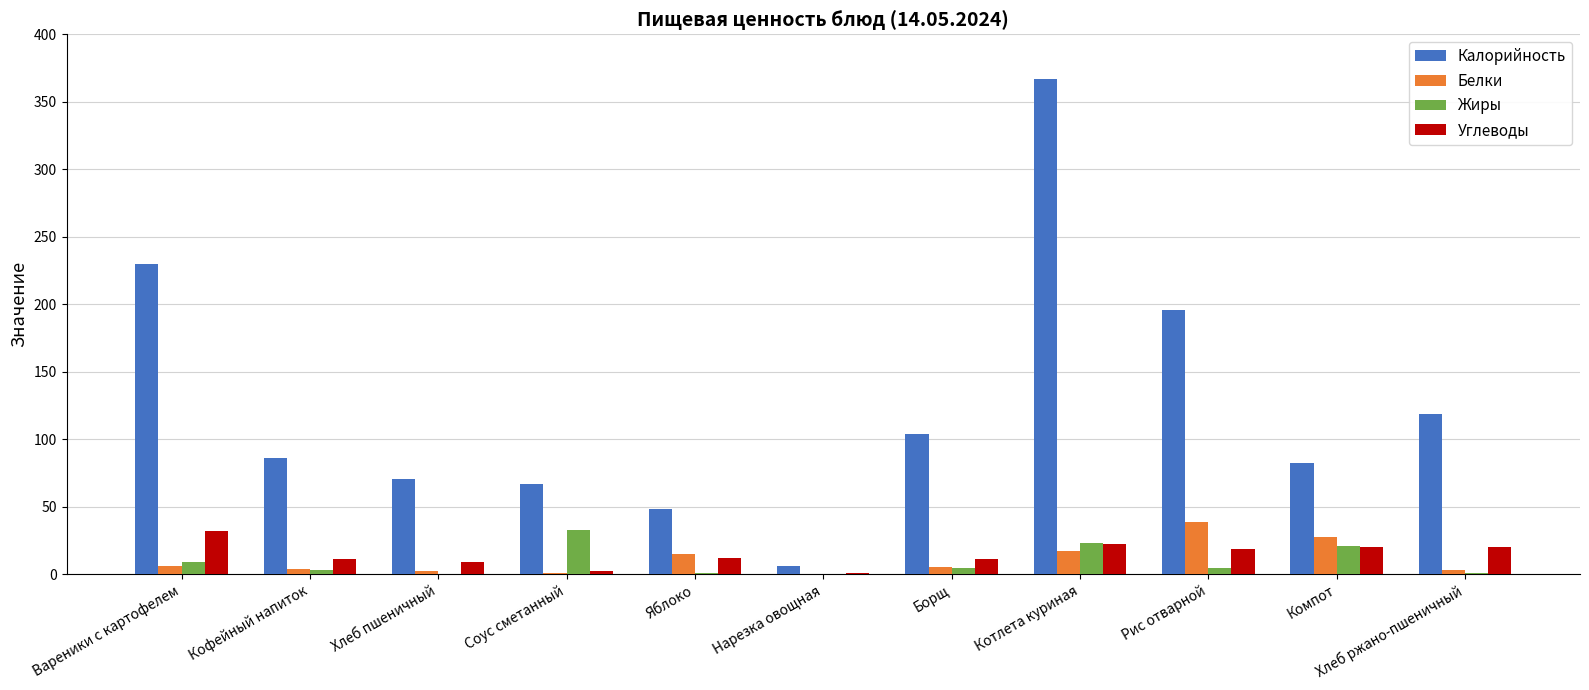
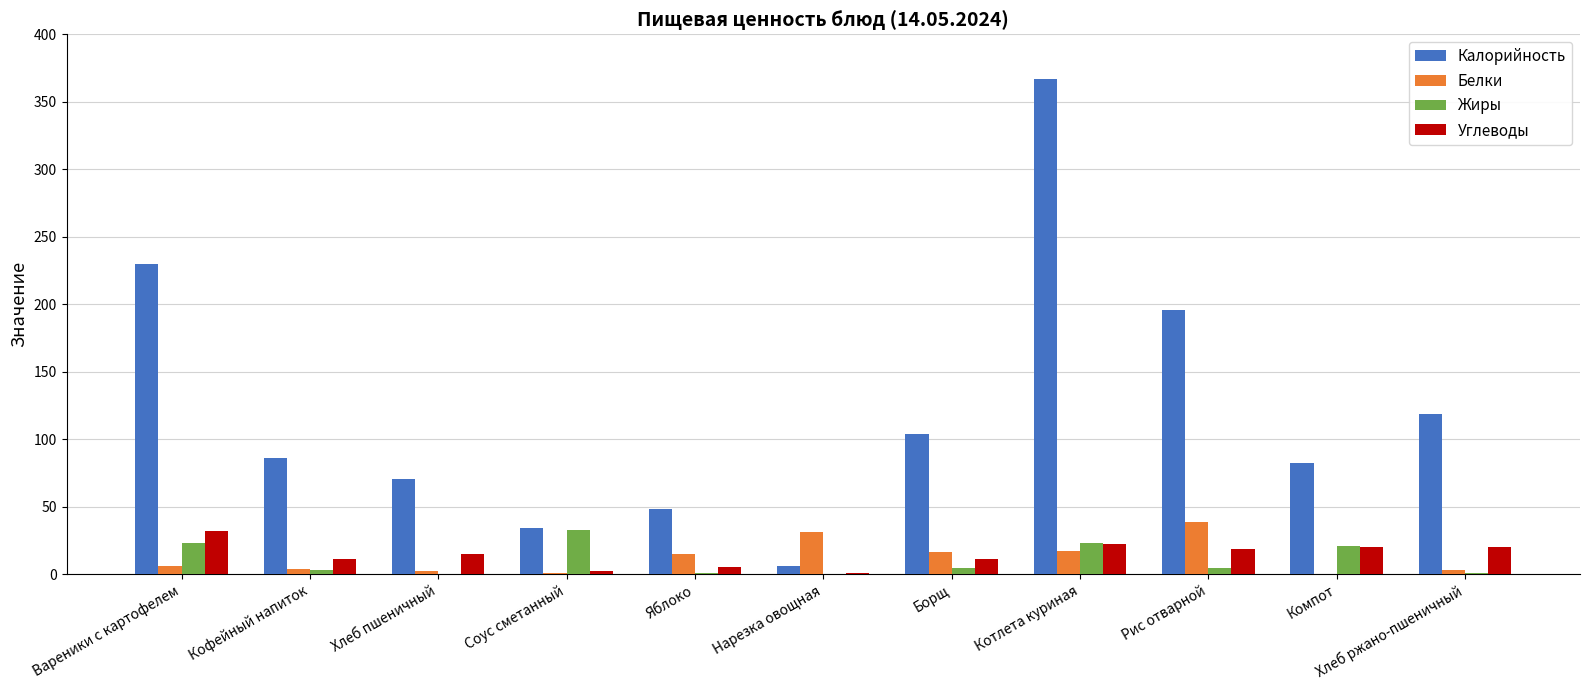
  {
    "Калорийность": {
      "Вареники с картофелем": 230,
      "Кофейный напиток": 86,
      "Хлеб пшеничный": 70,
-     "Соус сметанный": 67,
+     "Соус сметанный": 34,
      "Яблоко": 48,
      "Нарезка овощная": 6,
      "Борщ": 104,
      "Котлета куриная": 367,
      "Рис отварной": 196,
      "Компот": 82,
      "Хлеб ржано-пшеничный": 119
    },
    "Белки": {
      "Вареники с картофелем": 6,
      "Кофейный напиток": 4,
      "Хлеб пшеничный": 2,
      "Яблоко": 15,
-     "Нарезка овощная": 0,
-     "Борщ": 5,
+     "Нарезка овощная": 31,
+     "Борщ": 16,
      "Котлета куриная": 17,
      "Рис отварной": 39,
-     "Компот": 28,
+     "Компот": 0,
      "Хлеб ржано-пшеничный": 3
    },
    "Жиры": {
-     "Вареники с картофелем": 9,
+     "Вареники с картофелем": 23,
      "Кофейный напиток": 3,
      "Соус сметанный": 33,
      "Нарезка овощная": 0,
      "Борщ": 5,
      "Котлета куриная": 23,
      "Рис отварной": 4,
      "Компот": 21
    },
    "Углеводы": {
      "Вареники с картофелем": 32,
      "Кофейный напиток": 11,
-     "Хлеб пшеничный": 9,
+     "Хлеб пшеничный": 15,
      "Соус сметанный": 2,
-     "Яблоко": 12,
+     "Яблоко": 5,
      "Борщ": 11,
      "Котлета куриная": 23,
      "Рис отварной": 19,
      "Компот": 20,
      "Хлеб ржано-пшеничный": 20
    }
  }
